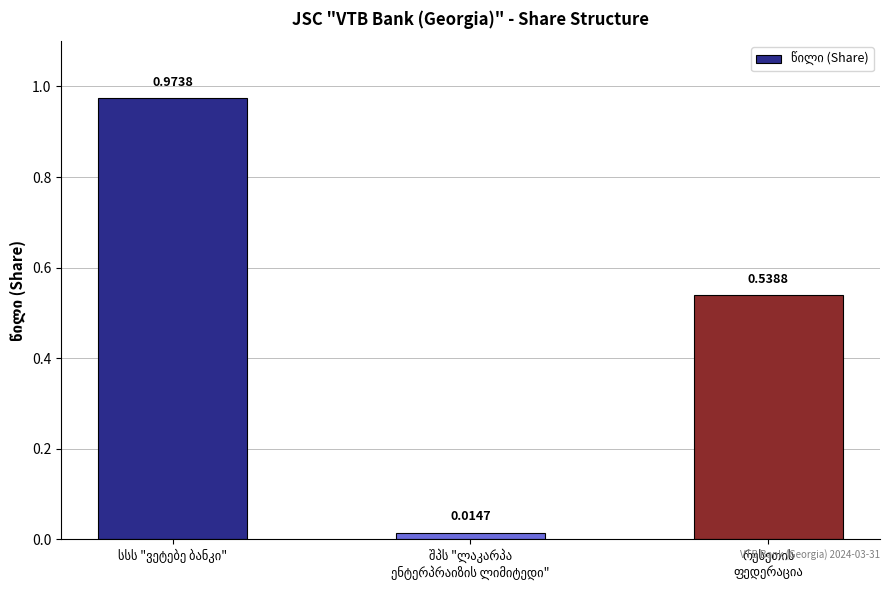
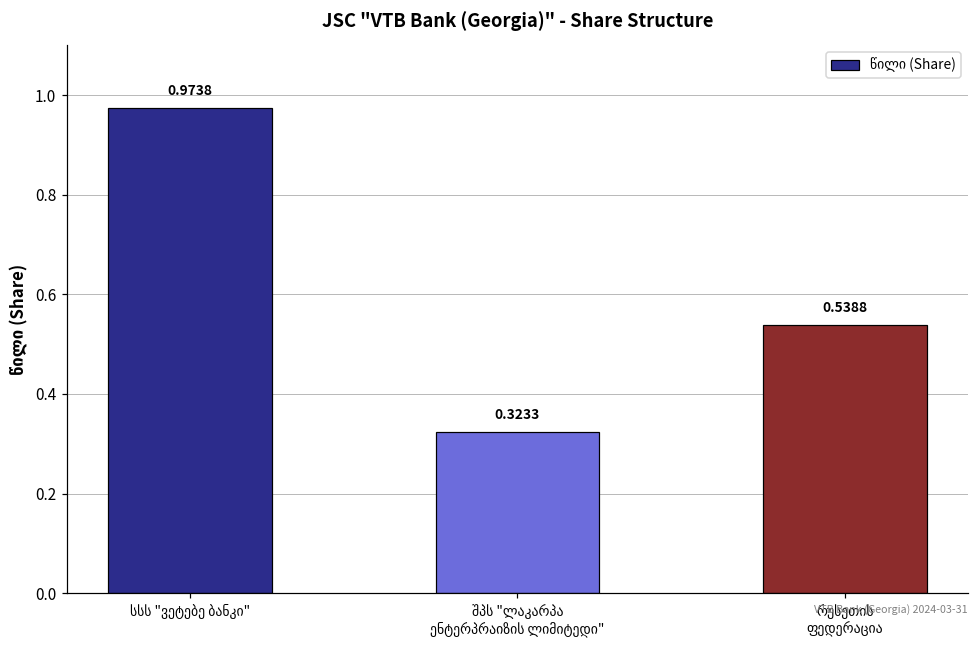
  {
    "სსს \"ვეტებე ბანკი\"": 0.9738,
-   "შპს \"ლაკარპა ენტერპრაიზის ლიმიტედი\"": 0.0147,
+   "შპს \"ლაკარპა ენტერპრაიზის ლიმიტედი\"": 0.3233,
    "რუსეთის ფედერაცია": 0.5388
  }
